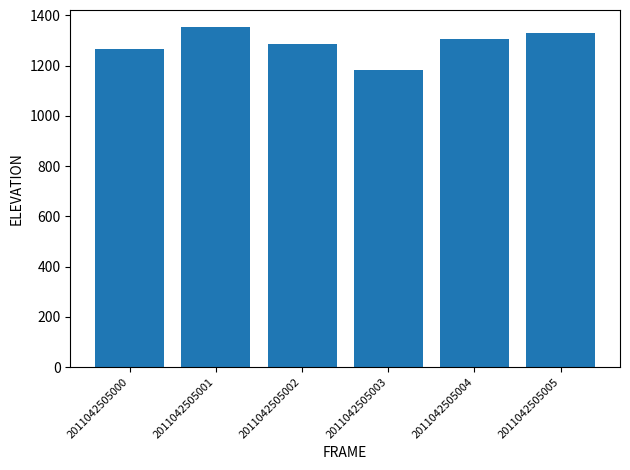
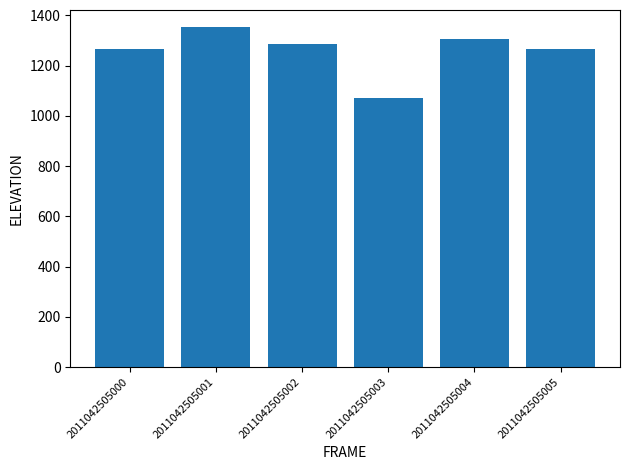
  {
    "2011042505000": 1270,
    "2011042505001": 1350,
    "2011042505002": 1290,
-   "2011042505003": 1180,
+   "2011042505003": 1070,
    "2011042505004": 1310,
-   "2011042505005": 1330
+   "2011042505005": 1260
  }
